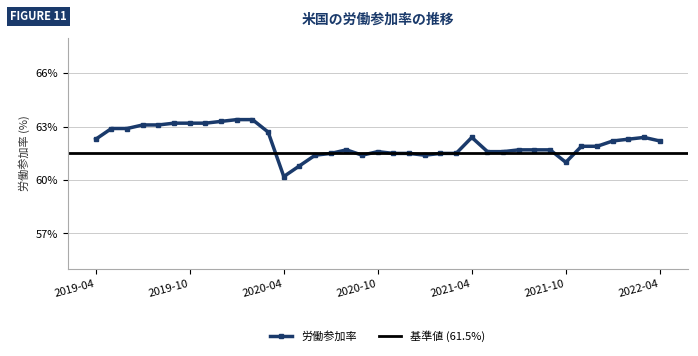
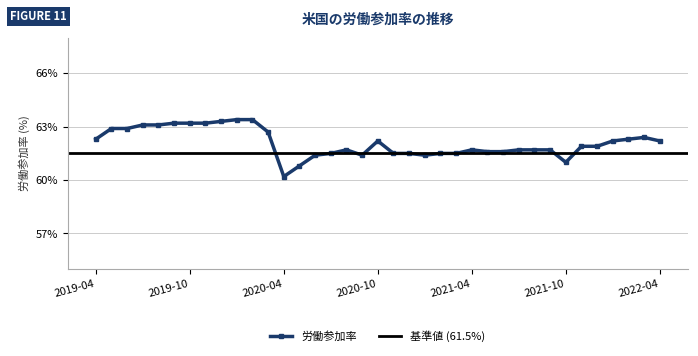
  {
    "2019-04": "62.3%",
    "2019-10": "63.2%",
    "2020-04": "60.2%",
-   "2020-10": "61.6%",
-   "2021-04": "62.4%",
+   "2020-10": "62.2%",
+   "2021-04": "61.7%",
    "2021-10": "61.0%",
    "2022-04": "62.2%"
  }
